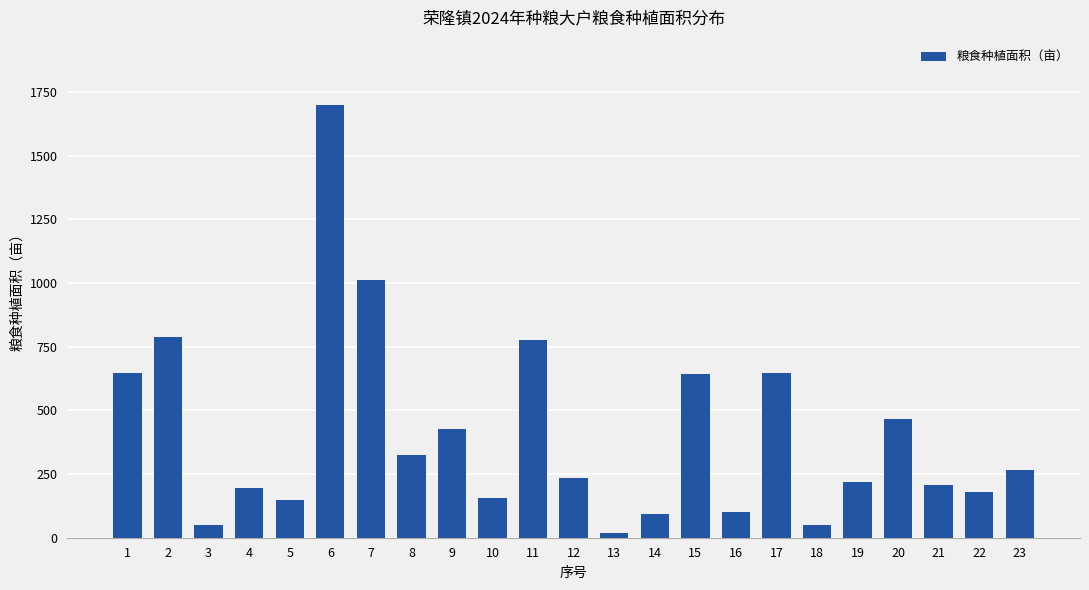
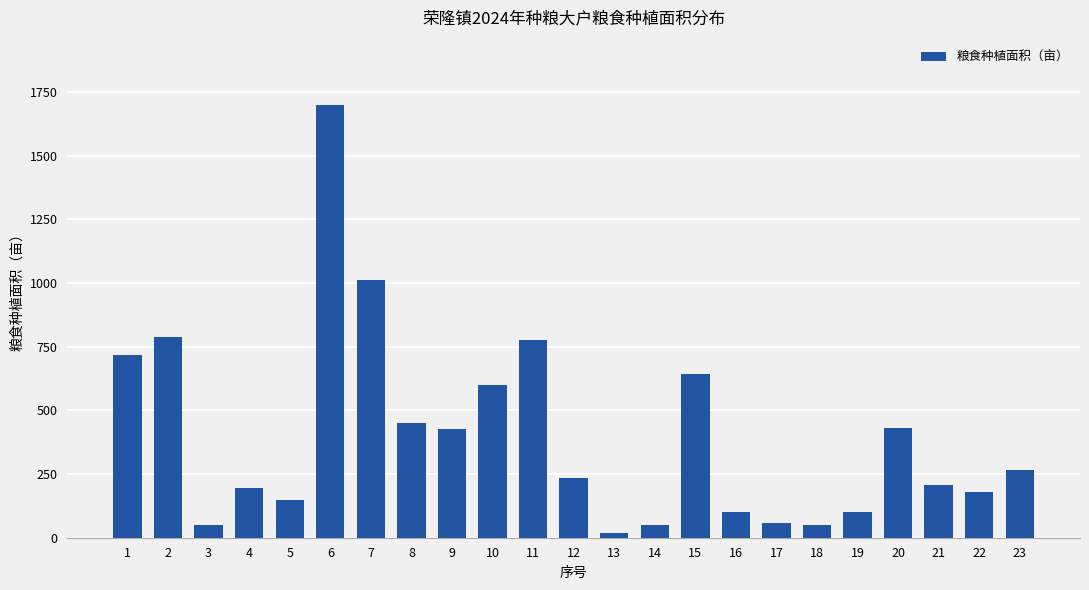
  {
-   "1": 640,
+   "1": 720,
    "2": 790,
    "3": 50,
    "4": 200,
    "5": 150,
    "6": 1700,
    "7": 1010,
-   "8": 330,
+   "8": 450,
    "9": 430,
-   "10": 160,
+   "10": 600,
    "11": 780,
    "12": 230,
    "13": 20,
-   "14": 90,
+   "14": 50,
    "15": 640,
    "16": 100,
-   "17": 650,
+   "17": 60,
    "18": 50,
-   "19": 220,
-   "20": 470,
+   "19": 100,
+   "20": 430,
    "21": 210,
    "22": 180,
    "23": 270
  }
